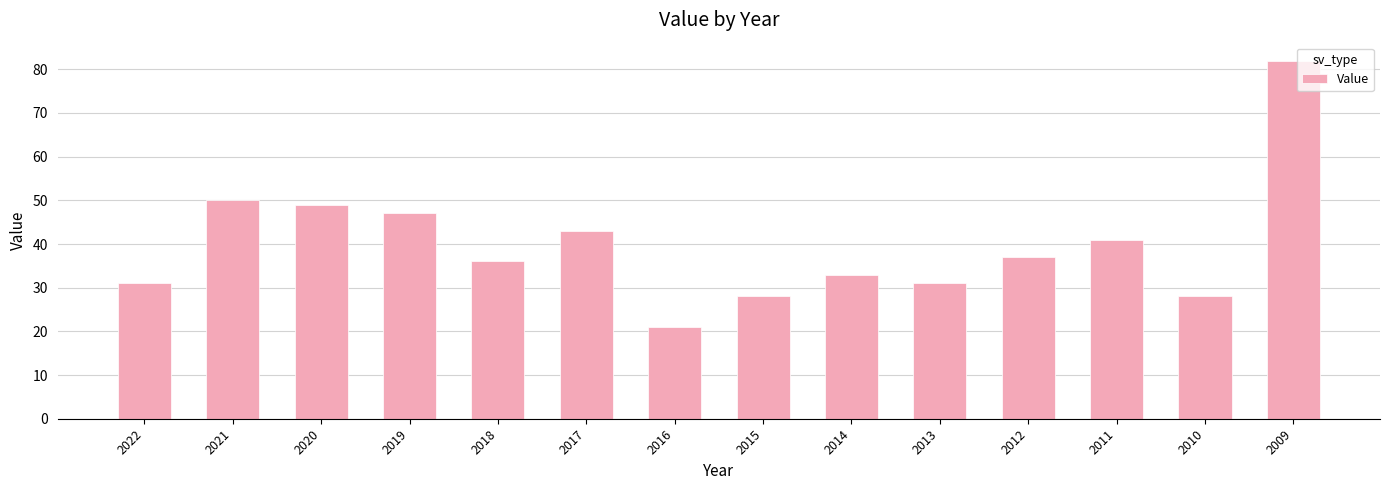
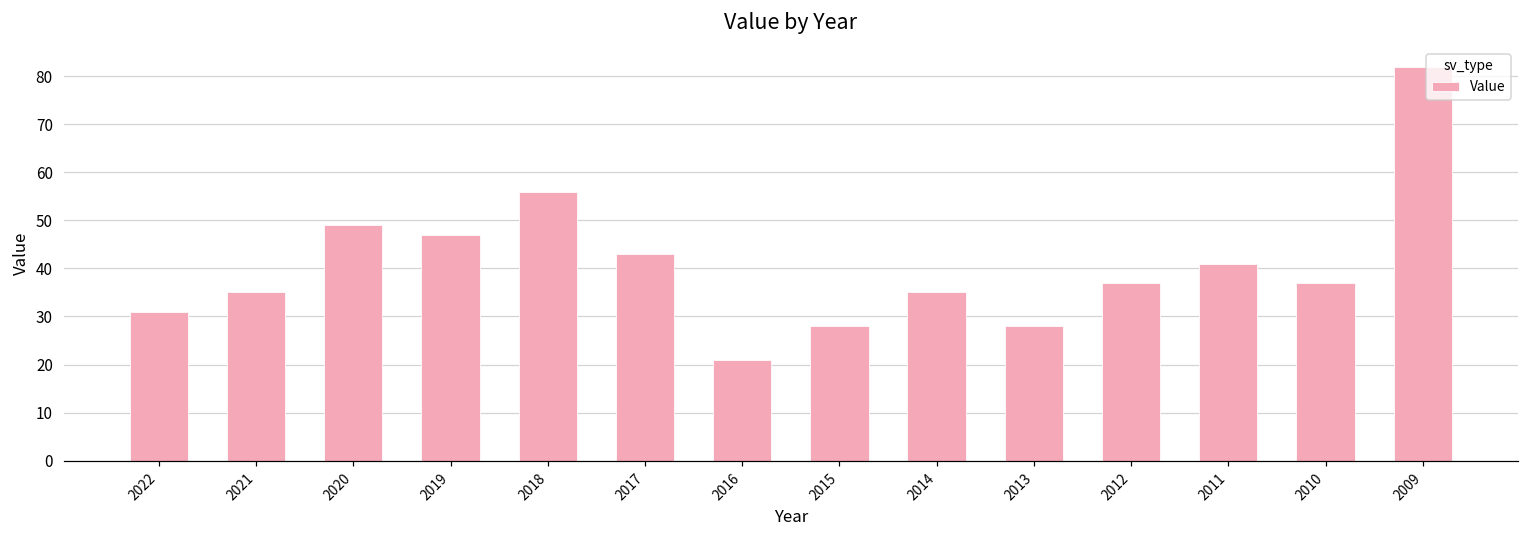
  {
    "2022": 31,
-   "2021": 50,
+   "2021": 35,
    "2020": 49,
    "2019": 47,
-   "2018": 36,
+   "2018": 56,
    "2017": 43,
    "2016": 21,
    "2015": 28,
-   "2014": 33,
-   "2013": 31,
+   "2014": 35,
+   "2013": 28,
    "2012": 37,
    "2011": 41,
-   "2010": 28,
+   "2010": 37,
    "2009": 82
  }
